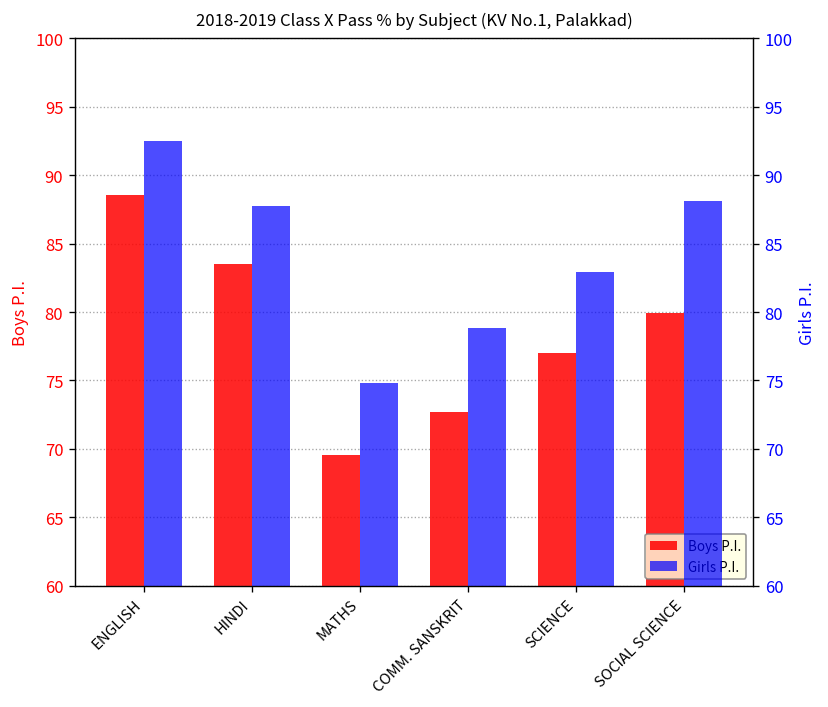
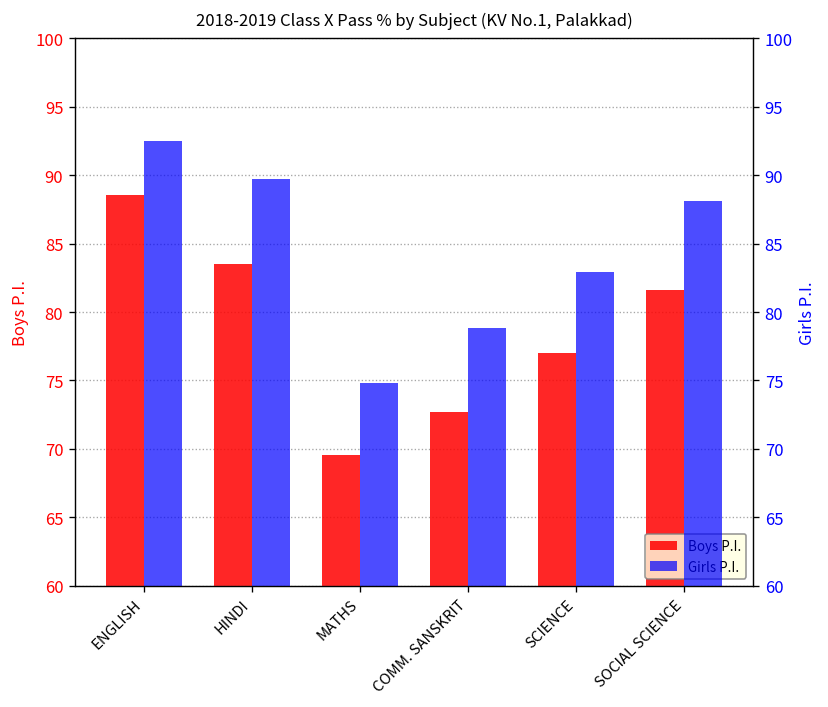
  {
    "Boys P.I.": {
      "ENGLISH": 88.6,
      "HINDI": 83.5,
      "MATHS": 69.5,
      "COMM. SANSKRIT": 72.7,
      "SCIENCE": 77.0,
-     "SOCIAL SCIENCE": 79.9
+     "SOCIAL SCIENCE": 81.6
    },
    "Girls P.I.": {
      "ENGLISH": 92.5,
-     "HINDI": 87.8,
+     "HINDI": 89.7,
      "MATHS": 74.8,
      "COMM. SANSKRIT": 78.9,
      "SCIENCE": 82.9,
      "SOCIAL SCIENCE": 88.2
    }
  }
